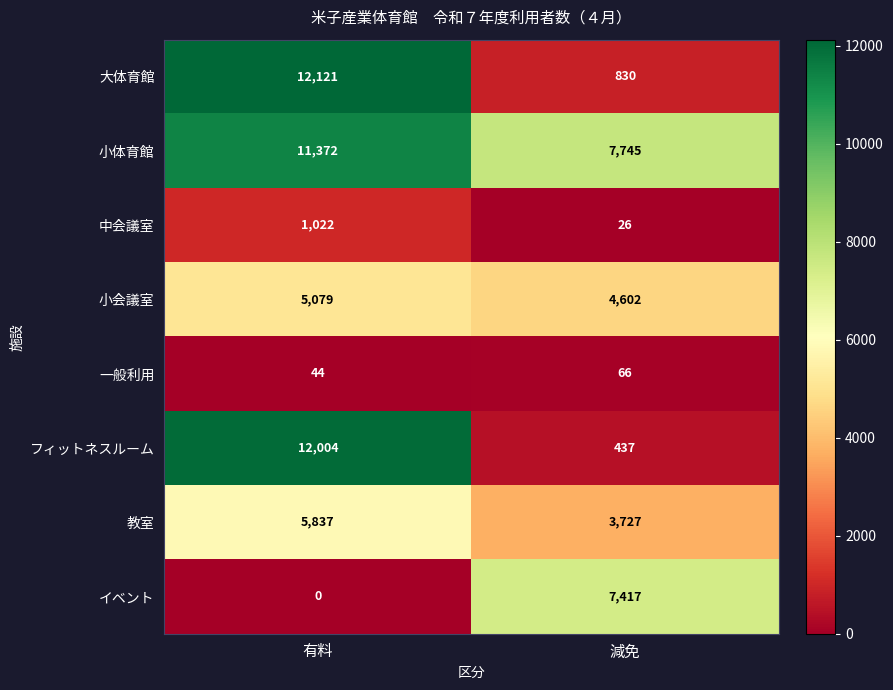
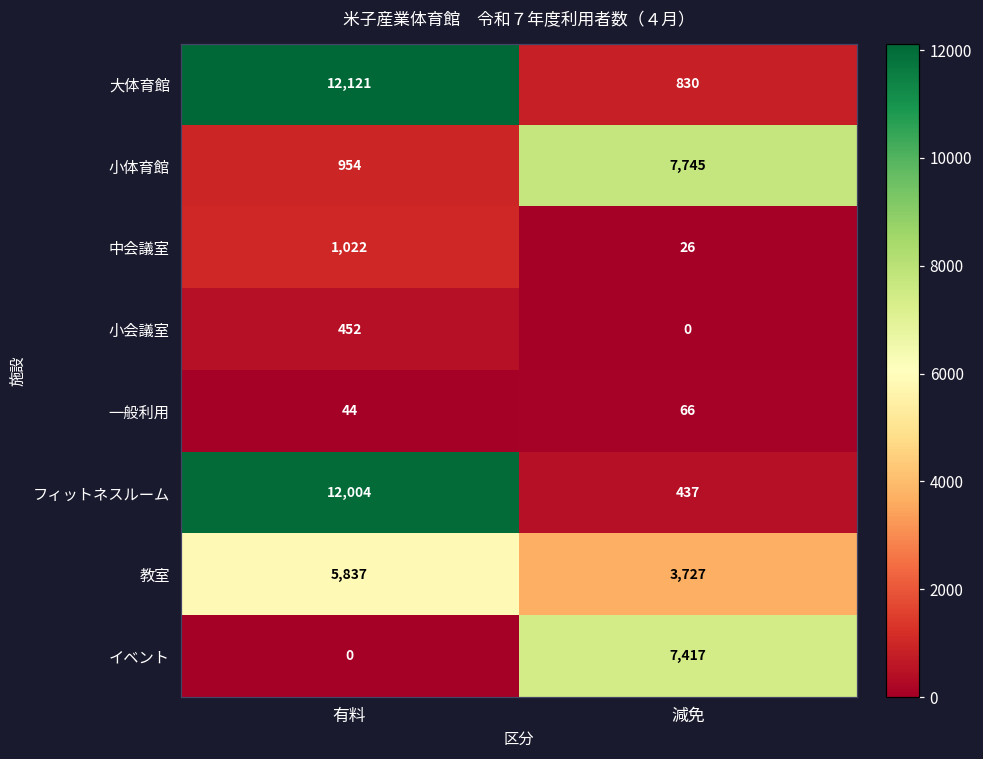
  {
    "大体育館": {
      "有料": "12,121",
      "減免": "830"
    },
    "小体育館": {
-     "有料": "11,372",
+     "有料": "954",
      "減免": "7,745"
    },
    "中会議室": {
      "有料": "1,022",
      "減免": "26"
    },
    "小会議室": {
-     "有料": "5,079",
-     "減免": "4,602"
+     "有料": "452",
+     "減免": "0"
    },
    "一般利用": {
      "有料": "44",
      "減免": "66"
    },
    "フィットネスルーム": {
      "有料": "12,004",
      "減免": "437"
    },
    "教室": {
      "有料": "5,837",
      "減免": "3,727"
    },
    "イベント": {
      "有料": "0",
      "減免": "7,417"
    }
  }
